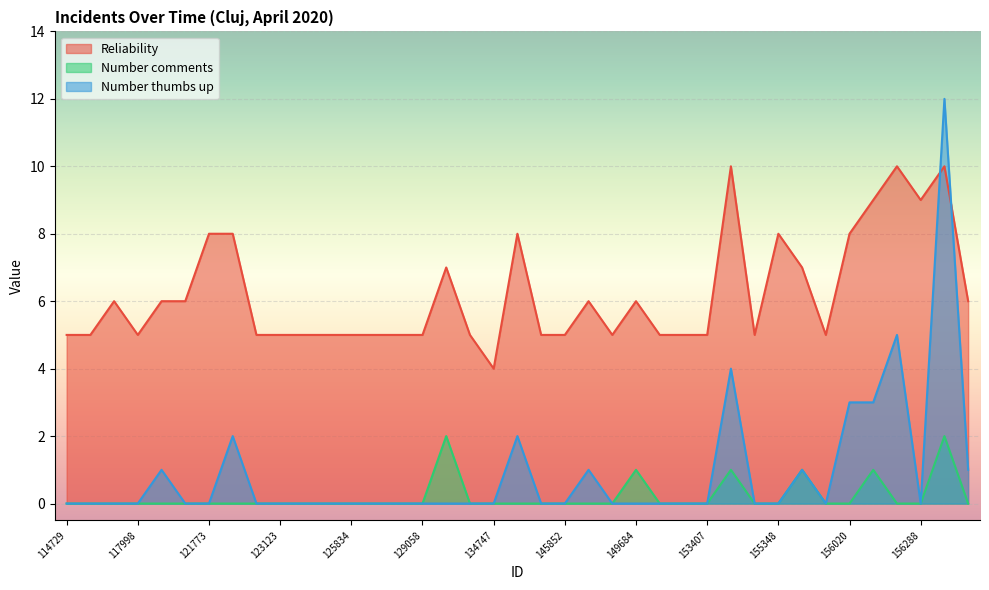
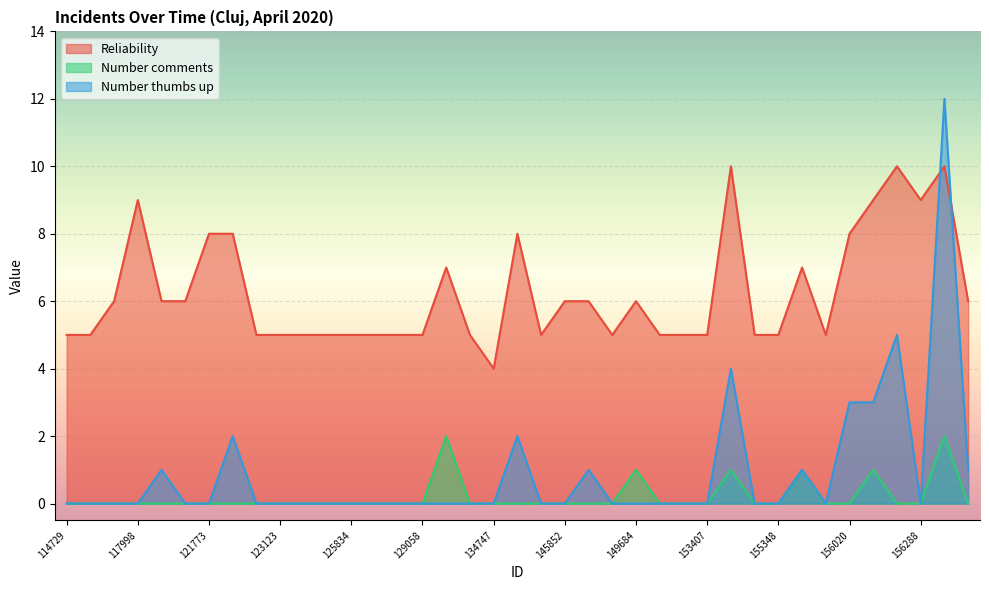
  {
    "Reliability": {
      "114729": 5,
-     "117998": 5,
+     "117998": 9,
      "121773": 8,
      "123123": 5,
      "125834": 5,
      "129058": 5,
      "134747": 4,
-     "145852": 5,
+     "145852": 6,
      "149684": 6,
      "153407": 5,
-     "155348": 8,
+     "155348": 5,
      "156020": 8,
      "156288": 9
    },
    "Number comments": {
      "149684": 1,
      "156020": 0
    },
    "Number thumbs up": {
      "149684": 0,
      "156020": 3
    }
  }
